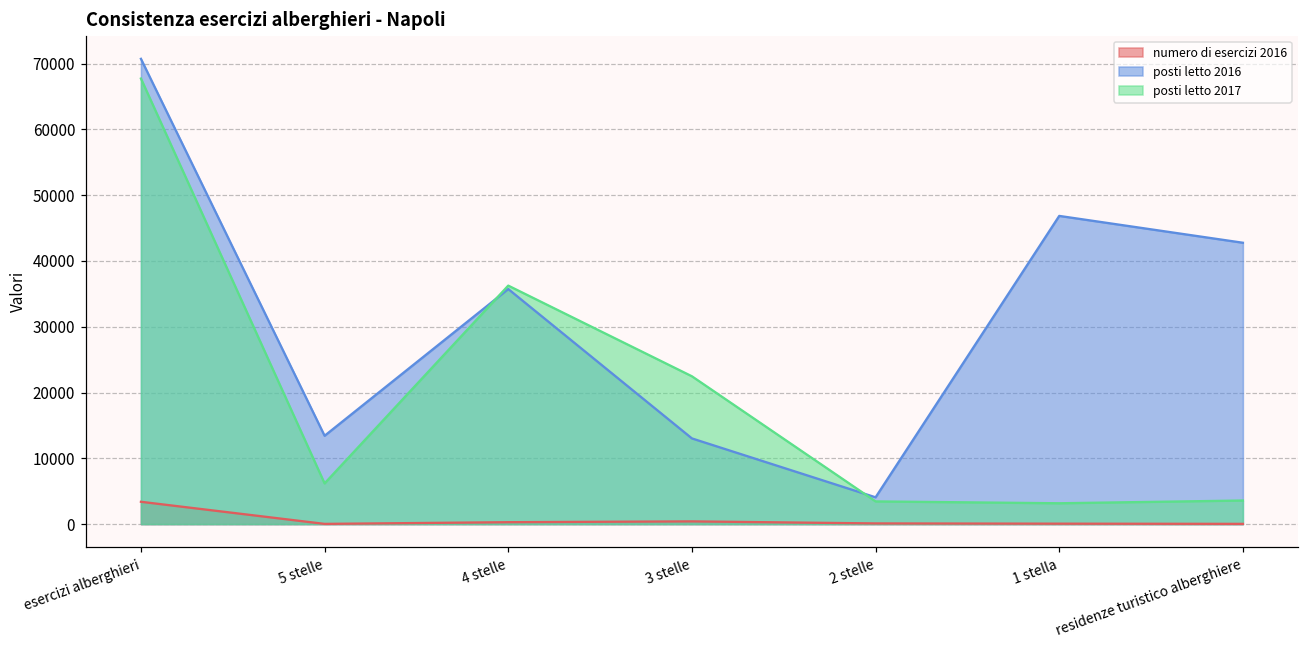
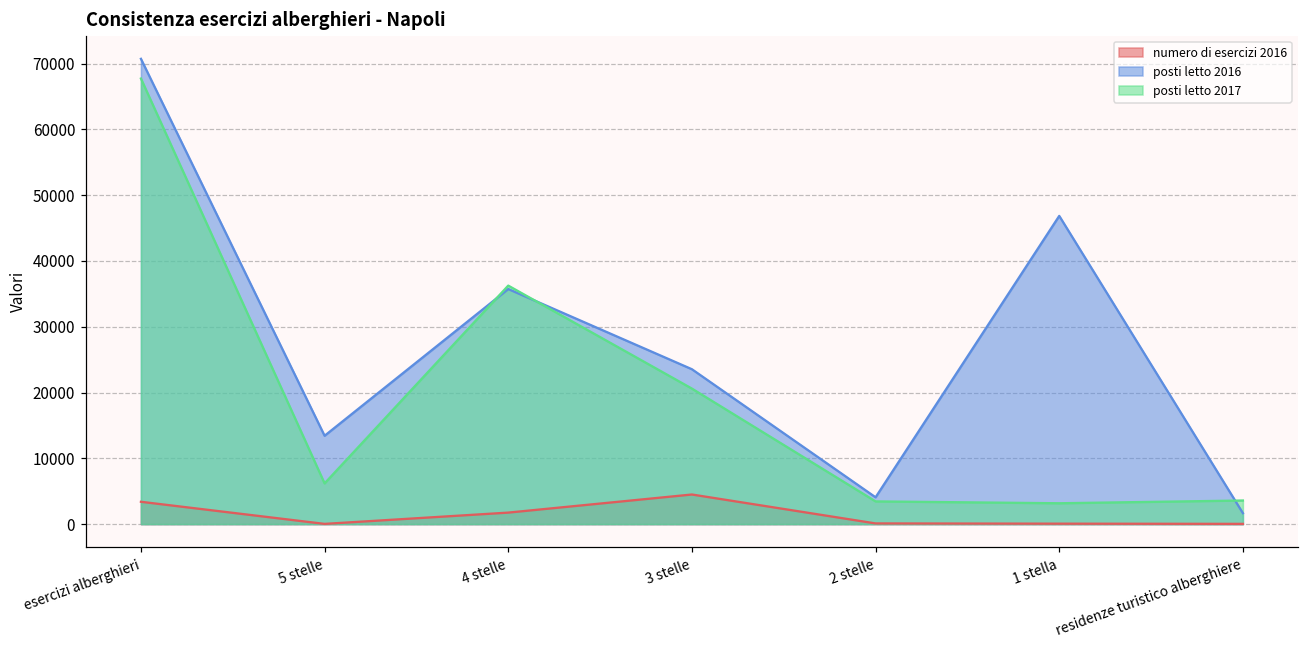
  {
    "numero di esercizi 2016": {
      "esercizi alberghieri": 3000,
      "5 stelle": 0,
-     "4 stelle": 0,
-     "3 stelle": 0,
+     "4 stelle": 2000,
+     "3 stelle": 4000,
      "2 stelle": 0,
      "1 stella": 0,
      "residenze turistico alberghiere": 0
    },
    "posti letto 2016": {
      "esercizi alberghieri": 71000,
      "5 stelle": 13000,
      "4 stelle": 36000,
-     "3 stelle": 13000,
+     "3 stelle": 24000,
      "2 stelle": 4000,
      "1 stella": 47000,
-     "residenze turistico alberghiere": 43000
+     "residenze turistico alberghiere": 2000
    },
    "posti letto 2017": {
      "esercizi alberghieri": 68000,
      "5 stelle": 6000,
      "4 stelle": 36000,
-     "3 stelle": 22000,
+     "3 stelle": 21000,
      "2 stelle": 3000,
      "1 stella": 3000,
      "residenze turistico alberghiere": 4000
    }
  }
